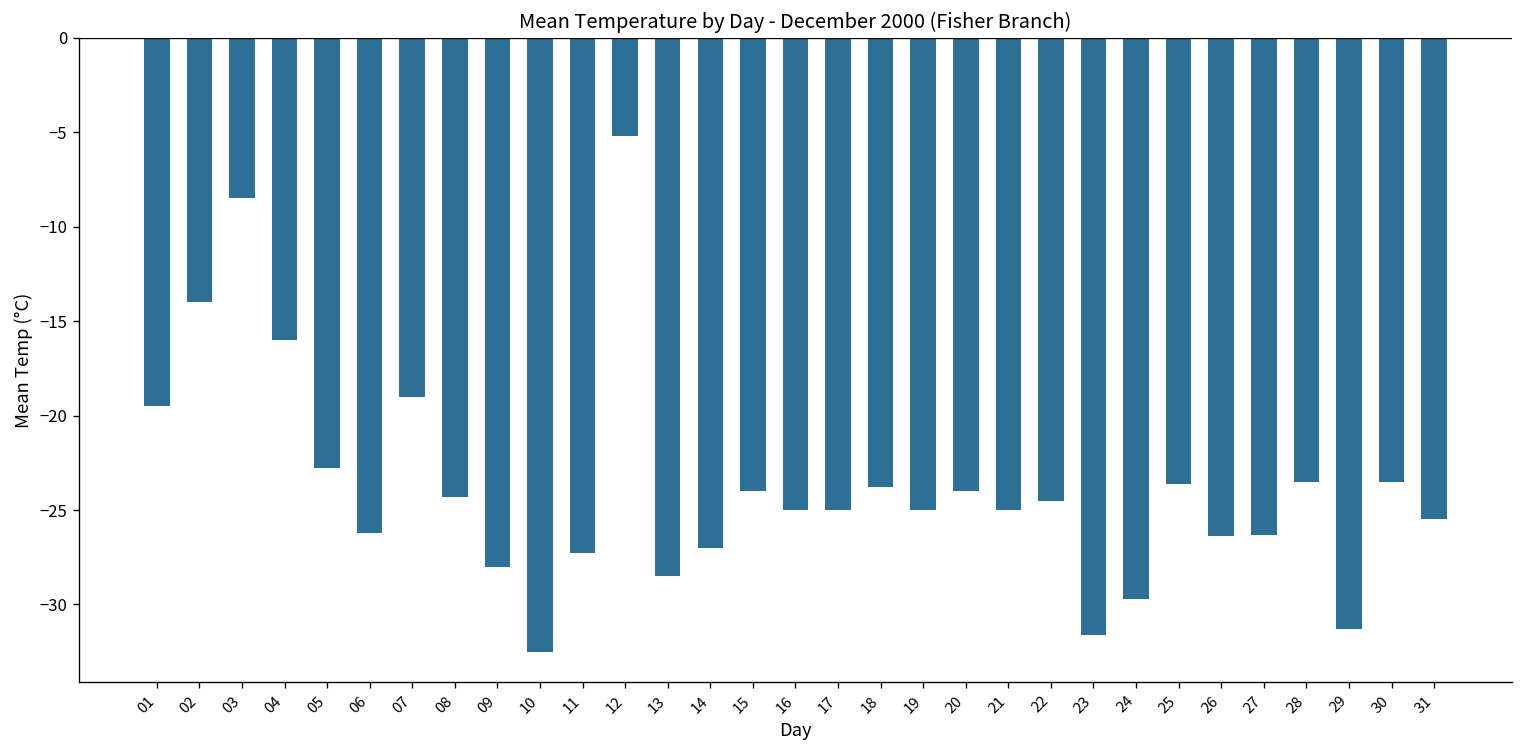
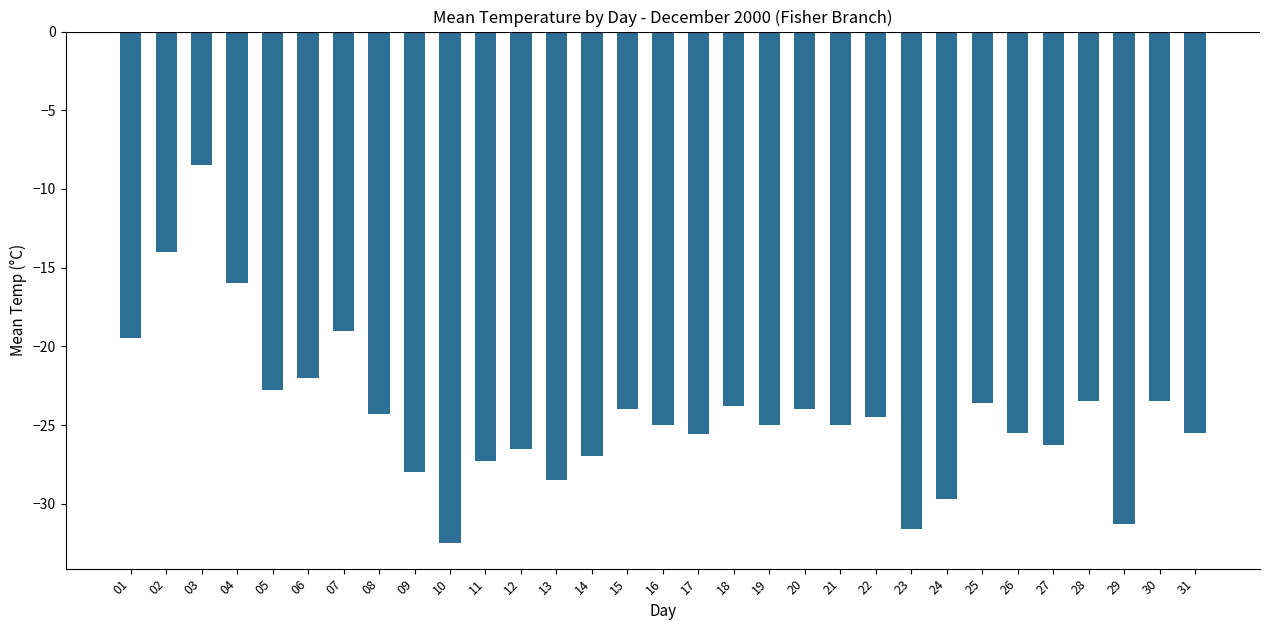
  {
    "01": -19.5,
    "02": -14.0,
    "03": -8.5,
    "04": -16.0,
    "05": -22.8,
-   "06": -26.2,
+   "06": -22.0,
    "07": -19.0,
    "08": -24.3,
    "09": -28.0,
    "10": -32.5,
    "11": -27.3,
-   "12": -5.2,
+   "12": -26.5,
    "13": -28.5,
    "14": -27.0,
    "15": -24.0,
    "16": -25.0,
-   "17": -25.0,
+   "17": -25.6,
    "18": -23.8,
    "19": -25.0,
    "20": -24.0,
    "21": -25.0,
    "22": -24.5,
    "23": -31.6,
    "24": -29.7,
    "25": -23.6,
-   "26": -26.4,
+   "26": -25.5,
    "27": -26.3,
    "28": -23.5,
    "29": -31.3,
    "30": -23.5,
    "31": -25.5
  }
